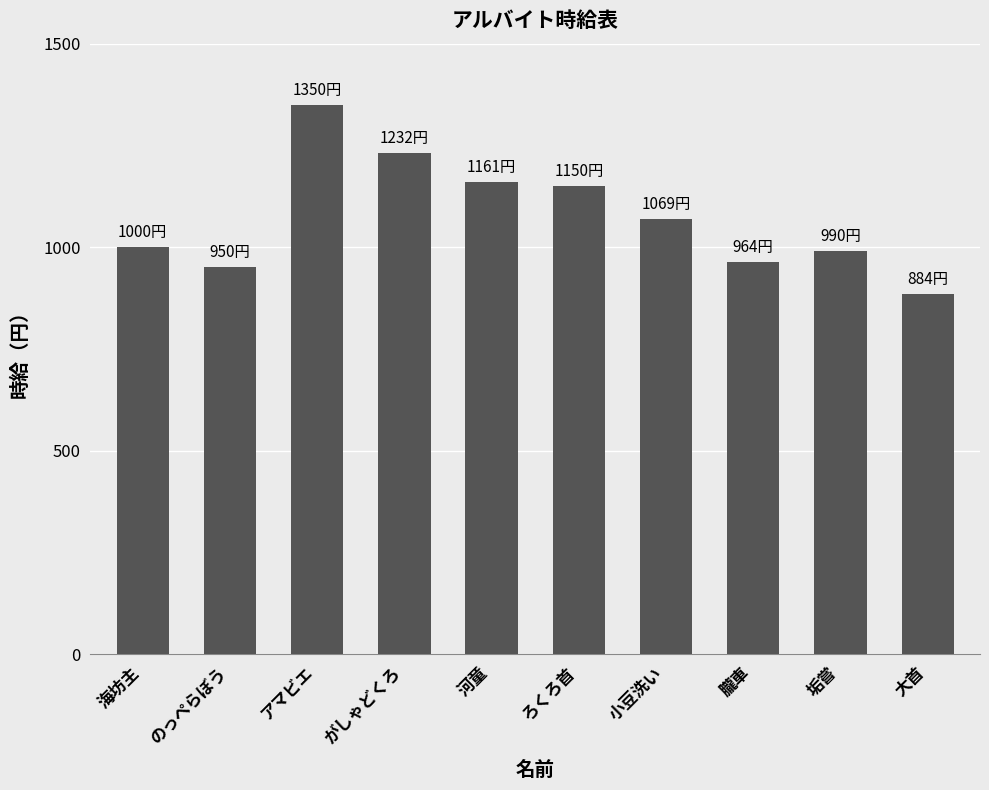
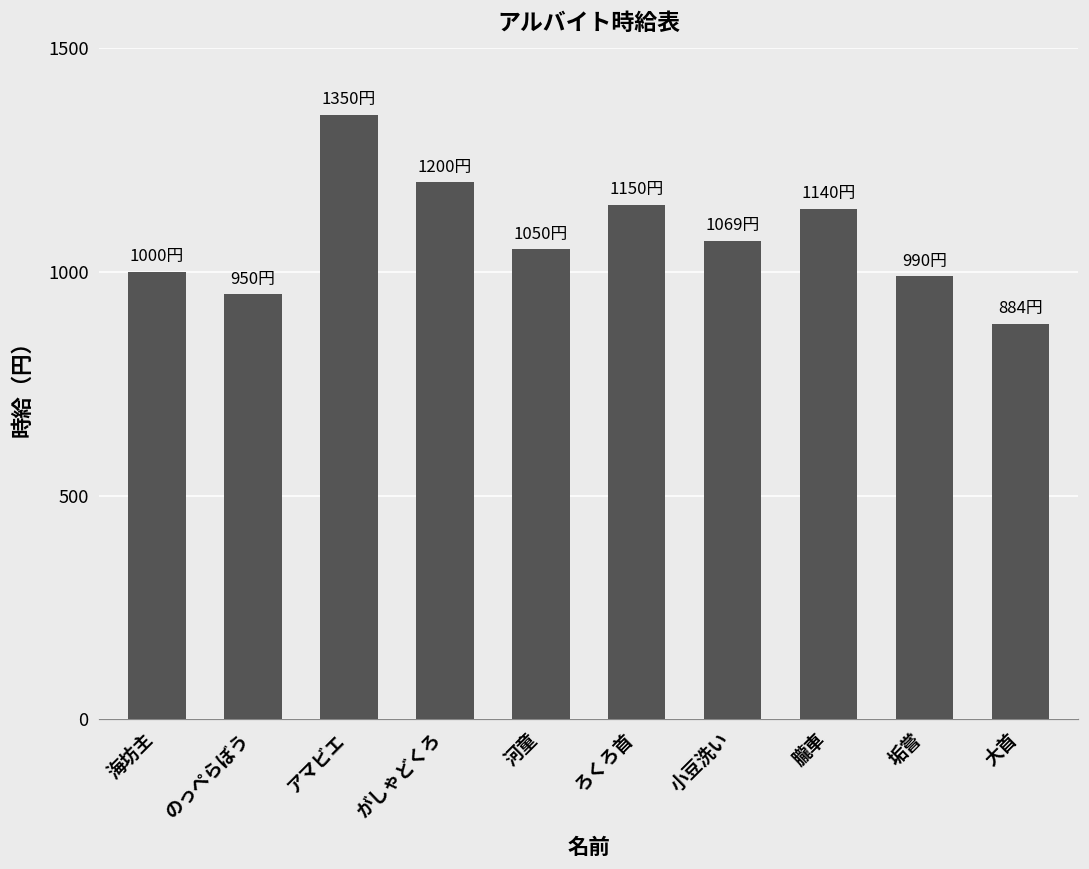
  {
    "海坊主": "1000円",
    "のっぺらぼう": "950円",
    "アマビエ": "1350円",
-   "がしゃどくろ": "1232円",
-   "河童": "1161円",
+   "がしゃどくろ": "1200円",
+   "河童": "1050円",
    "ろくろ首": "1150円",
    "小豆洗い": "1069円",
-   "朧車": "964円",
+   "朧車": "1140円",
    "垢嘗": "990円",
    "大首": "884円"
  }
